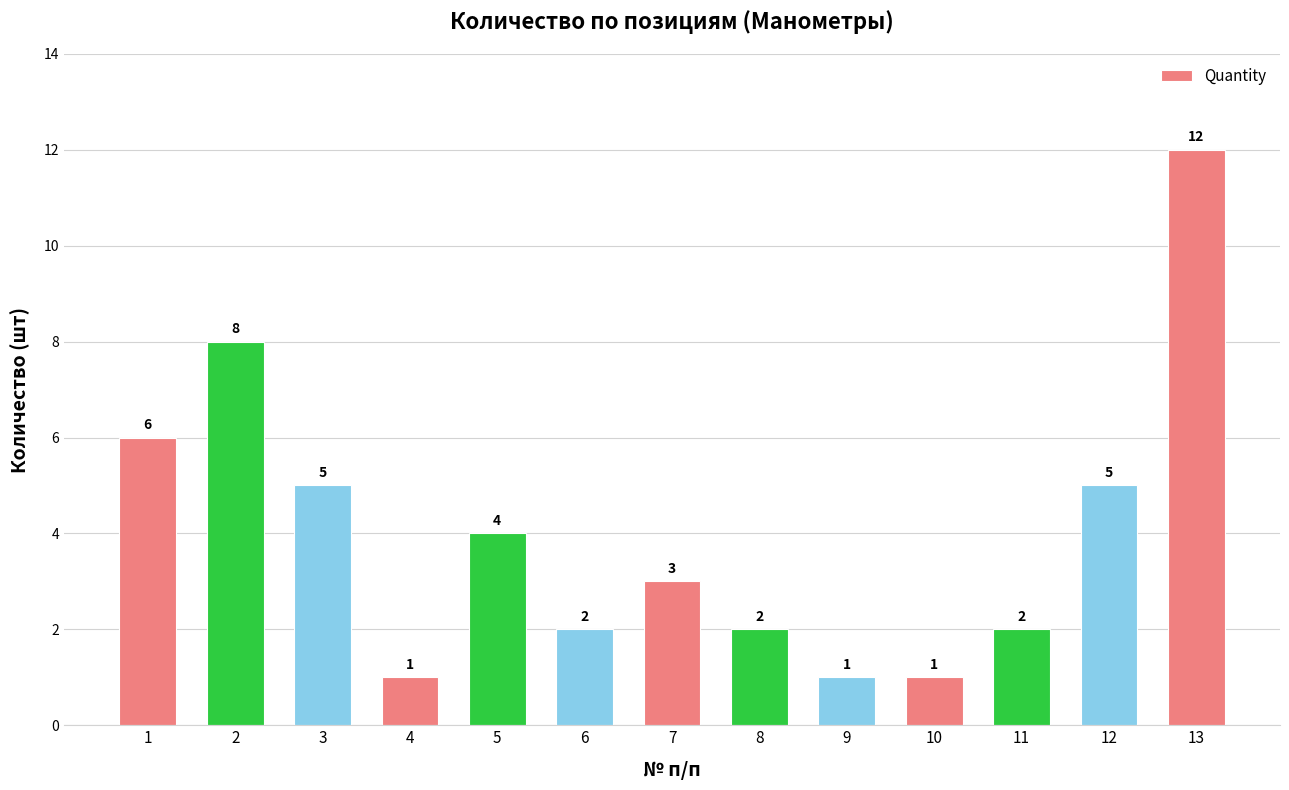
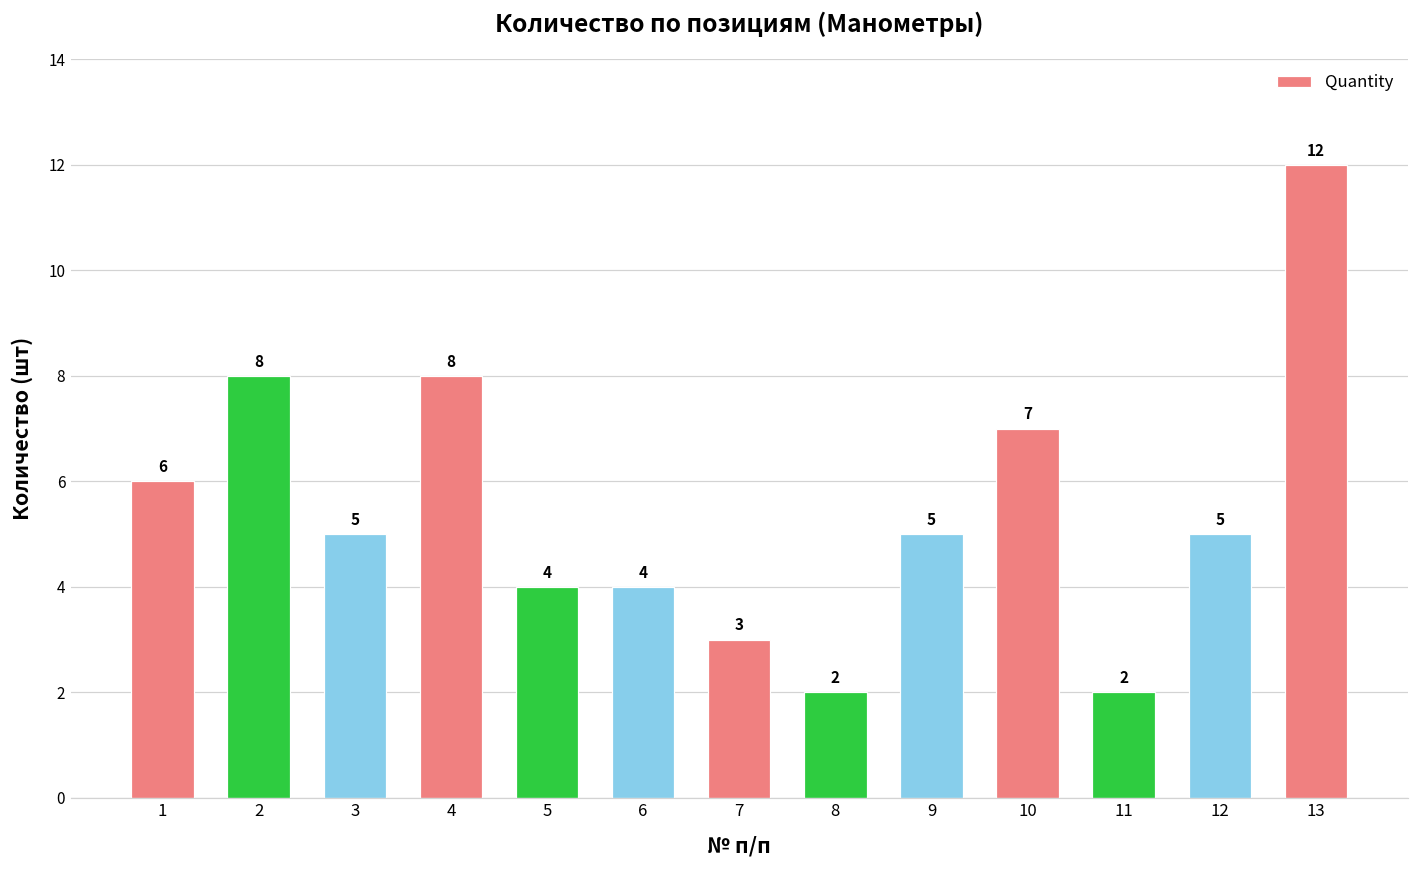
  {
    "1": 6,
    "2": 8,
    "3": 5,
-   "4": 1,
+   "4": 8,
    "5": 4,
-   "6": 2,
+   "6": 4,
    "7": 3,
    "8": 2,
-   "9": 1,
-   "10": 1,
+   "9": 5,
+   "10": 7,
    "11": 2,
    "12": 5,
    "13": 12
  }
